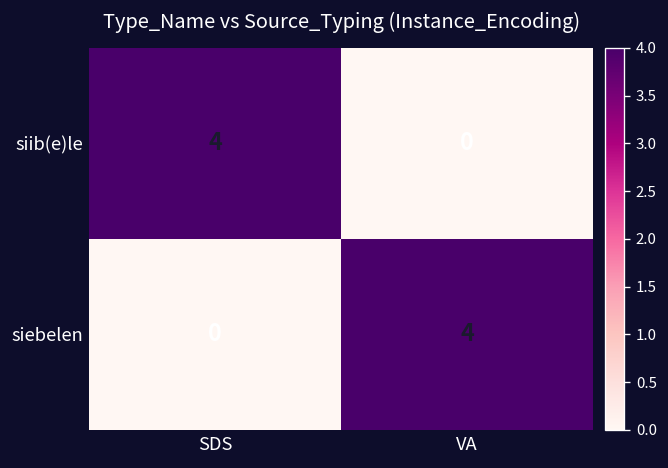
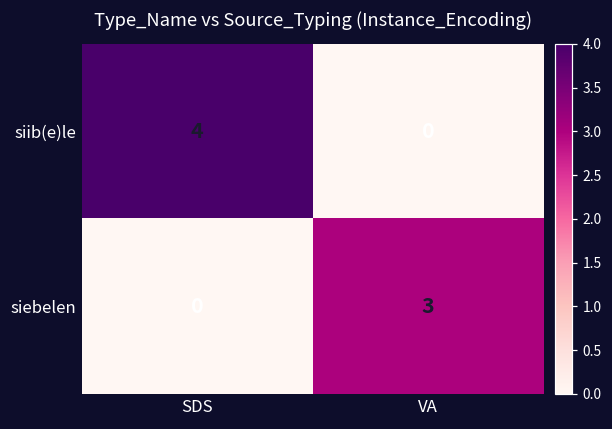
  {
    "siib(e)le": {
      "SDS": 4
    },
    "siebelen": {
-     "VA": 4
+     "VA": 3
    }
  }
